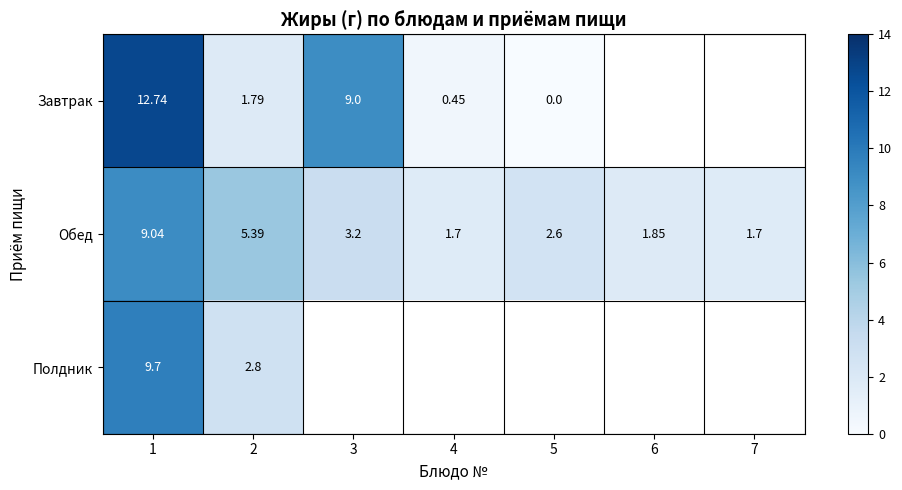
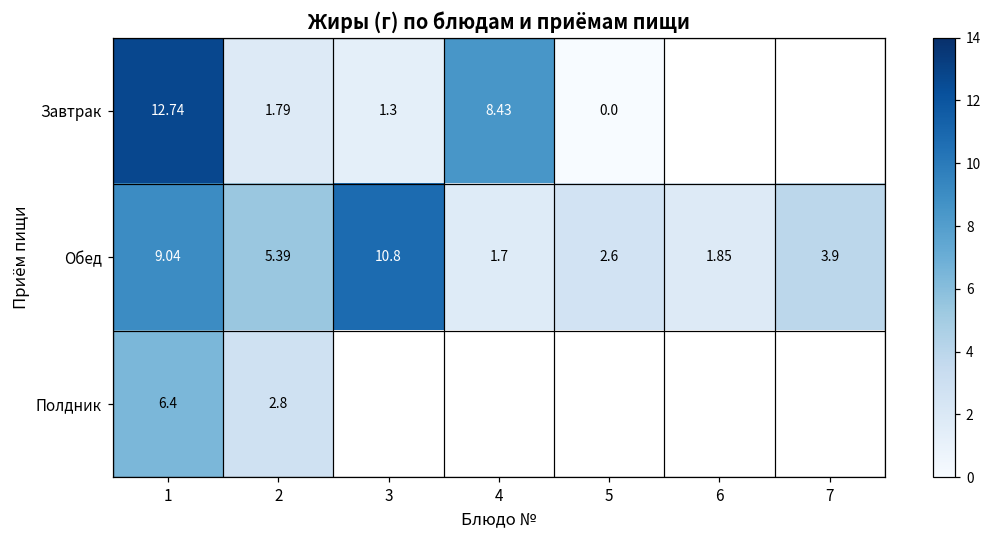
  {
    "Завтрак": {
      "1": 12.74,
      "2": 1.79,
-     "3": 9.0,
-     "4": 0.45,
+     "3": 1.3,
+     "4": 8.43,
      "5": 0.0
    },
    "Обед": {
      "1": 9.04,
      "2": 5.39,
-     "3": 3.2,
+     "3": 10.8,
      "4": 1.7,
      "5": 2.6,
      "6": 1.85,
-     "7": 1.7
+     "7": 3.9
    },
    "Полдник": {
-     "1": 9.7,
+     "1": 6.4,
      "2": 2.8
    }
  }
